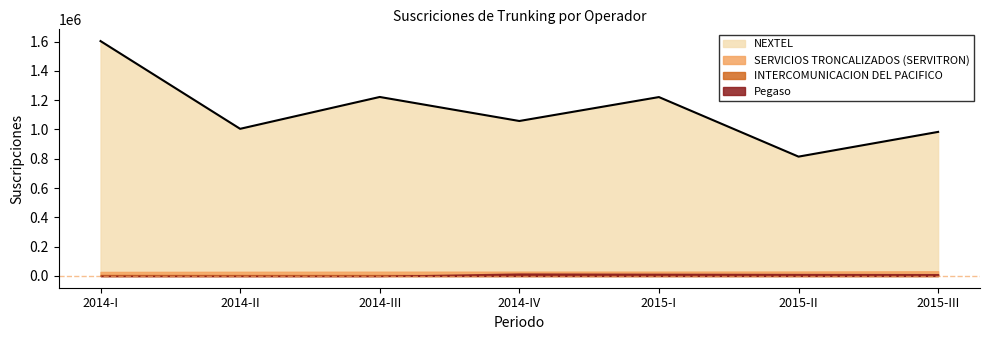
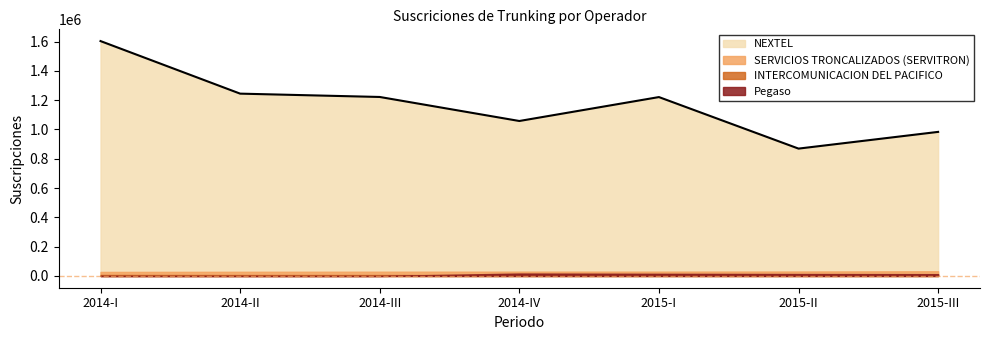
  {
    "NEXTEL": {
      "2014-I": 1600000,
-     "2014-II": 1000000,
+     "2014-II": 1240000,
      "2014-III": 1220000,
      "2014-IV": 1060000,
      "2015-I": 1220000,
-     "2015-II": 810000,
+     "2015-II": 870000,
      "2015-III": 980000
    },
    "SERVICIOS TRONCALIZADOS (SERVITRON)": {
      "2014-I": 30000,
      "2014-II": 30000,
      "2014-III": 30000,
      "2015-III": 30000
    }
  }
